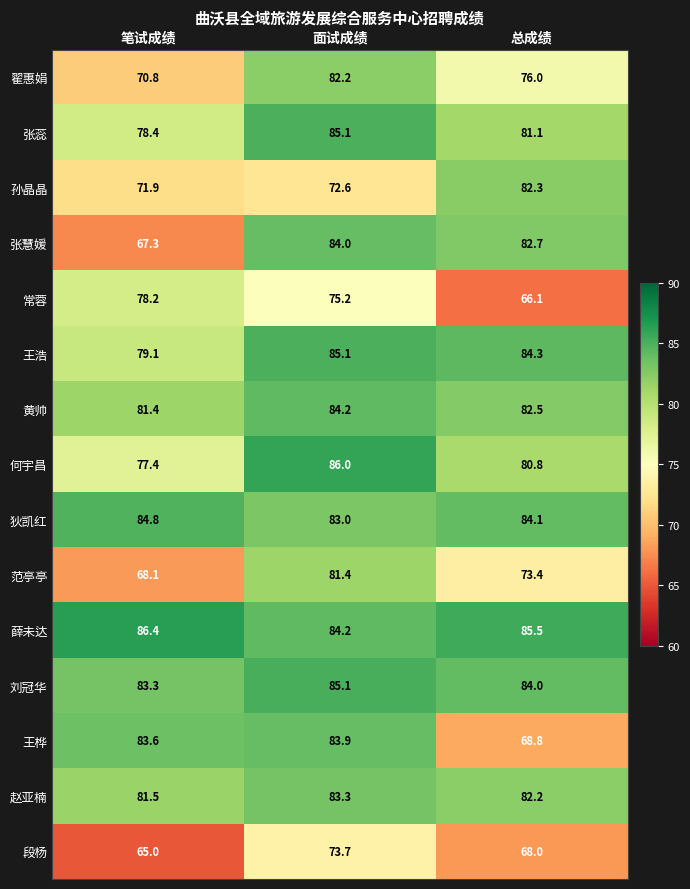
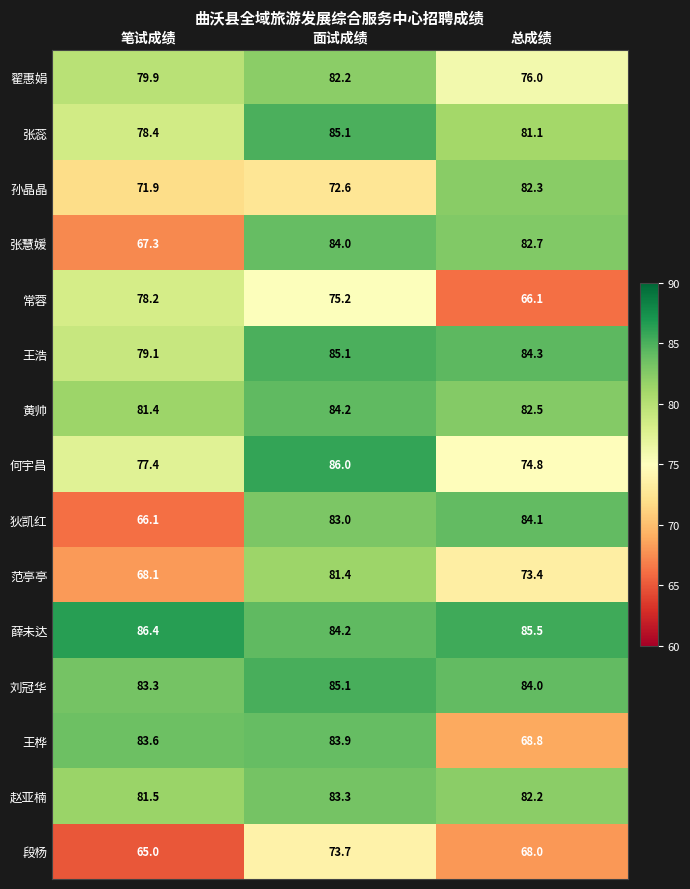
  {
    "翟惠娟": {
-     "笔试成绩": 70.8,
+     "笔试成绩": 79.9,
      "面试成绩": 82.2,
      "总成绩": 76.0
    },
    "张蕊": {
      "笔试成绩": 78.4,
      "面试成绩": 85.1,
      "总成绩": 81.1
    },
    "孙晶晶": {
      "笔试成绩": 71.9,
      "面试成绩": 72.6,
      "总成绩": 82.3
    },
    "张慧媛": {
      "笔试成绩": 67.3,
      "面试成绩": 84.0,
      "总成绩": 82.7
    },
    "常蓉": {
      "笔试成绩": 78.2,
      "面试成绩": 75.2,
      "总成绩": 66.1
    },
    "王浩": {
      "笔试成绩": 79.1,
      "面试成绩": 85.1,
      "总成绩": 84.3
    },
    "黄帅": {
      "笔试成绩": 81.4,
      "面试成绩": 84.2,
      "总成绩": 82.5
    },
    "何宇昌": {
      "笔试成绩": 77.4,
      "面试成绩": 86.0,
-     "总成绩": 80.8
+     "总成绩": 74.8
    },
    "狄凯红": {
-     "笔试成绩": 84.8,
+     "笔试成绩": 66.1,
      "面试成绩": 83.0,
      "总成绩": 84.1
    },
    "范亭亭": {
      "笔试成绩": 68.1,
      "面试成绩": 81.4,
      "总成绩": 73.4
    },
    "薛未达": {
      "笔试成绩": 86.4,
      "面试成绩": 84.2,
      "总成绩": 85.5
    },
    "刘冠华": {
      "笔试成绩": 83.3,
      "面试成绩": 85.1,
      "总成绩": 84.0
    },
    "王桦": {
      "笔试成绩": 83.6,
      "面试成绩": 83.9,
      "总成绩": 68.8
    },
    "赵亚楠": {
      "笔试成绩": 81.5,
      "面试成绩": 83.3,
      "总成绩": 82.2
    },
    "段杨": {
      "笔试成绩": 65.0,
      "面试成绩": 73.7,
      "总成绩": 68.0
    }
  }
